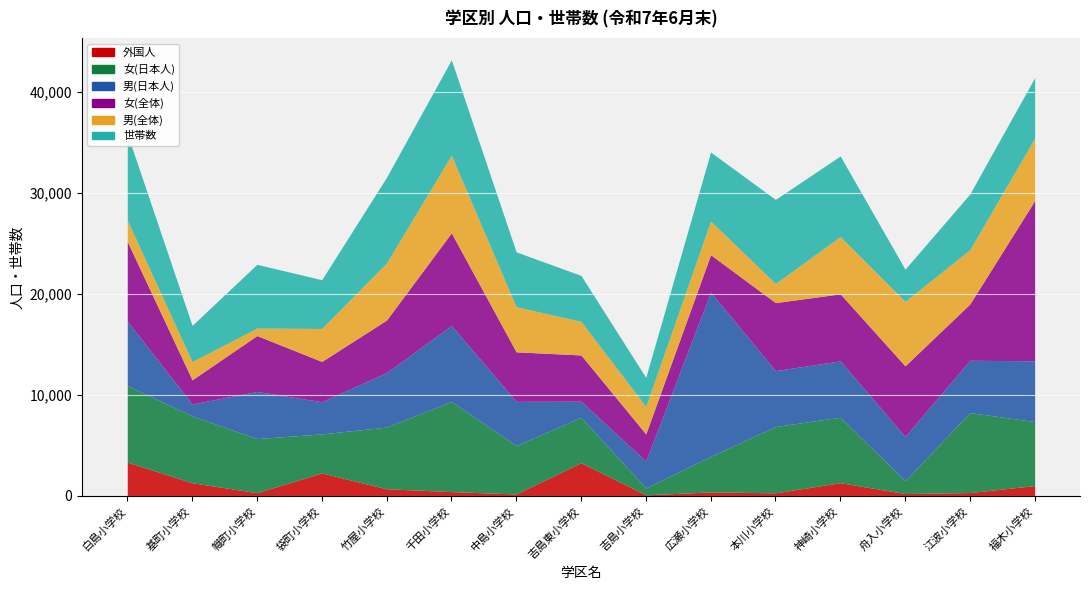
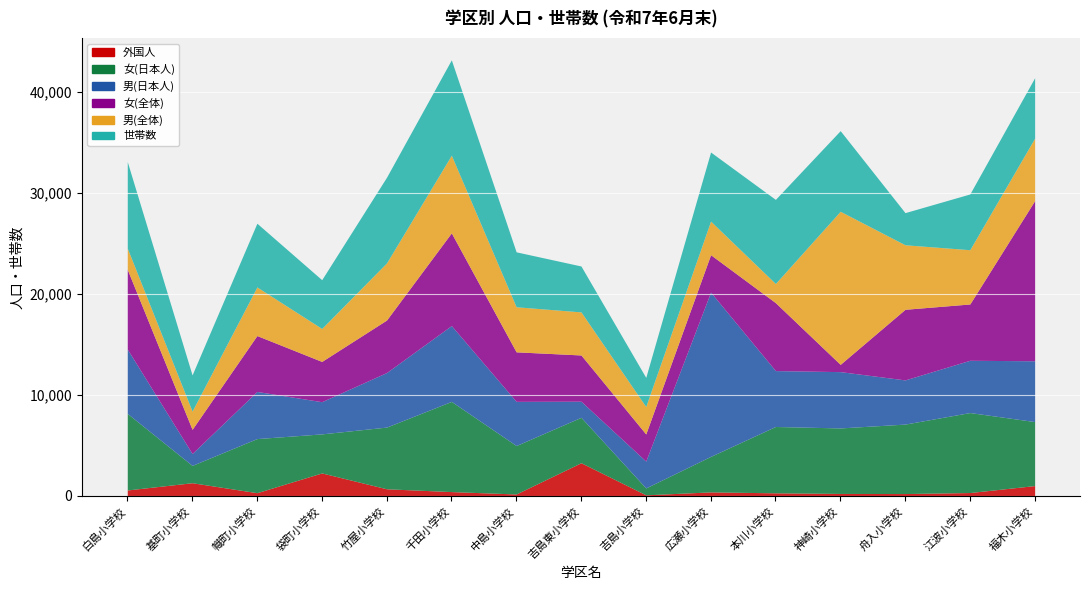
  {
    "外国人": {
-     "白島小学校": "3,400",
+     "白島小学校": "600",
      "基町小学校": "1,300",
      "幟町小学校": "300",
      "袋町小学校": "2,300",
      "竹屋小学校": "700",
      "千田小学校": "400",
      "吉島東小学校": "3,300",
      "広瀬小学校": "400",
      "本川小学校": "300",
-     "神崎小学校": "1,300",
+     "神崎小学校": "200",
      "江波小学校": "300",
      "福木小学校": "1,000"
    },
    "女(日本人)": {
      "白島小学校": "7,600",
-     "基町小学校": "6,600",
+     "基町小学校": "1,700",
      "幟町小学校": "5,400",
      "袋町小学校": "3,900",
      "竹屋小学校": "6,100",
      "千田小学校": "8,900",
      "中島小学校": "4,800",
      "吉島東小学校": "4,500",
      "吉島小学校": "700",
      "広瀬小学校": "3,500",
      "本川小学校": "6,600",
      "神崎小学校": "6,500",
-     "舟入小学校": "1,300",
+     "舟入小学校": "6,900",
      "江波小学校": "7,900",
      "福木小学校": "6,300"
    },
    "男(日本人)": {
      "白島小学校": "6,400",
      "基町小学校": "1,200",
      "幟町小学校": "4,700",
      "袋町小学校": "3,200",
      "竹屋小学校": "5,400",
      "千田小学校": "7,500",
      "中島小学校": "4,400",
      "吉島東小学校": "1,600",
      "吉島小学校": "2,700",
      "広瀬小学校": "16,300",
      "本川小学校": "5,500",
      "神崎小学校": "5,600",
      "舟入小学校": "4,400",
      "江波小学校": "5,200",
      "福木小学校": "6,000"
    },
    "女(全体)": {
      "白島小学校": "7,900",
      "基町小学校": "2,400",
      "幟町小学校": "5,500",
      "袋町小学校": "4,000",
      "竹屋小学校": "5,200",
      "千田小学校": "9,200",
      "中島小学校": "4,900",
      "吉島東小学校": "4,600",
      "吉島小学校": "2,700",
      "広瀬小学校": "3,700",
      "本川小学校": "6,700",
-     "神崎小学校": "6,600",
+     "神崎小学校": "700",
      "舟入小学校": "7,000",
      "江波小学校": "5,600",
      "福木小学校": "15,900"
    },
    "男(全体)": {
      "白島小学校": "2,100",
      "基町小学校": "1,800",
-     "幟町小学校": "700",
+     "幟町小学校": "4,800",
      "袋町小学校": "3,300",
      "竹屋小学校": "5,700",
      "千田小学校": "7,700",
      "中島小学校": "4,500",
-     "吉島東小学校": "3,300",
+     "吉島東小学校": "4,300",
      "吉島小学校": "2,700",
      "広瀬小学校": "3,300",
      "本川小学校": "1,900",
-     "神崎小学校": "5,700",
+     "神崎小学校": "15,200",
      "舟入小学校": "6,400",
      "江波小学校": "5,400",
      "福木小学校": "6,200"
    },
    "世帯数": {
      "基町小学校": "3,600",
      "幟町小学校": "6,300",
      "袋町小学校": "4,800",
      "竹屋小学校": "8,500",
      "千田小学校": "9,400",
      "中島小学校": "5,400",
      "吉島東小学校": "4,500",
      "吉島小学校": "2,900",
      "広瀬小学校": "6,800",
      "本川小学校": "8,300",
      "神崎小学校": "8,000",
      "舟入小学校": "3,200",
      "江波小学校": "5,500",
      "福木小学校": "6,000"
    }
  }
